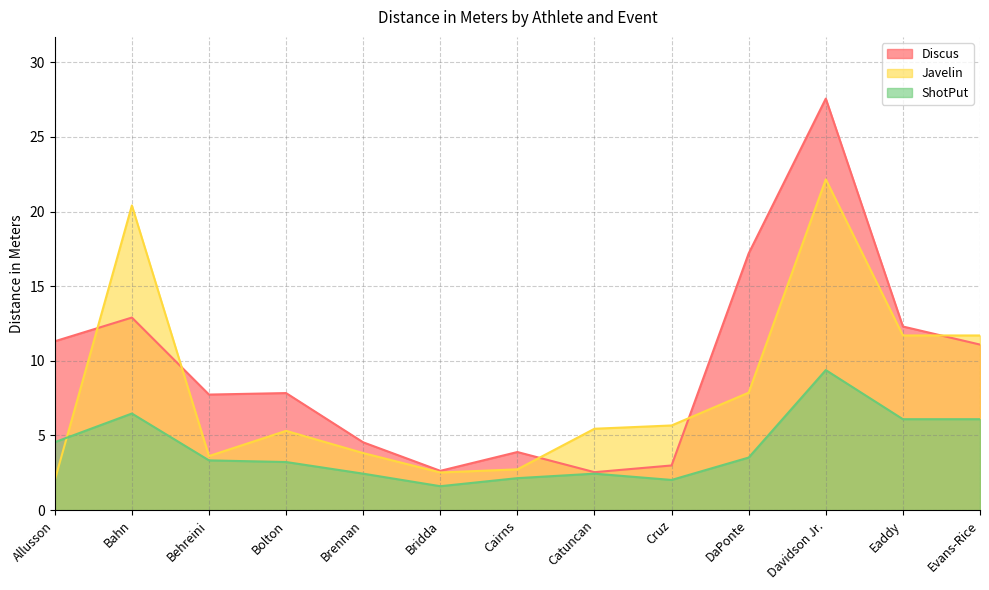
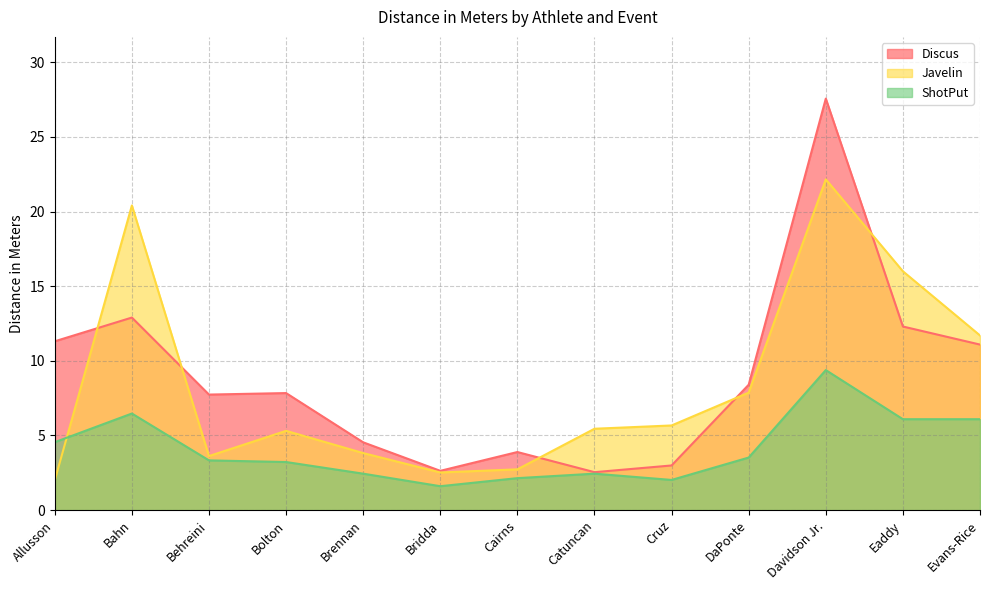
  {
    "Discus": {
      "Allusson": 11.3,
      "Bahn": 12.9,
      "Behreini": 7.7,
      "Bolton": 7.8,
      "Brennan": 4.5,
      "Cairns": 3.9,
      "Cruz": 3.0,
-     "DaPonte": 17.2,
+     "DaPonte": 8.4,
      "Davidson Jr.": 27.6,
      "Eaddy": 12.3,
      "Evans-Rice": 11.1
    },
    "Javelin": {
      "Allusson": 2.0,
      "Bahn": 20.4,
      "Behreini": 3.6,
      "Bolton": 5.3,
      "Brennan": 3.8,
      "Cairns": 2.7,
      "Catuncan": 5.5,
      "Cruz": 5.7,
      "DaPonte": 7.9,
      "Davidson Jr.": 22.2,
-     "Eaddy": 11.7,
+     "Eaddy": 16.0,
      "Evans-Rice": 11.7
    },
    "ShotPut": {
      "Allusson": 4.6,
      "Bahn": 6.5,
      "Behreini": 3.3,
      "Bolton": 3.2,
      "Brennan": 2.4,
      "Bridda": 1.6,
      "Cairns": 2.1,
      "Cruz": 2.0,
      "DaPonte": 3.5,
      "Davidson Jr.": 9.4,
      "Eaddy": 6.1,
      "Evans-Rice": 6.1
    }
  }
